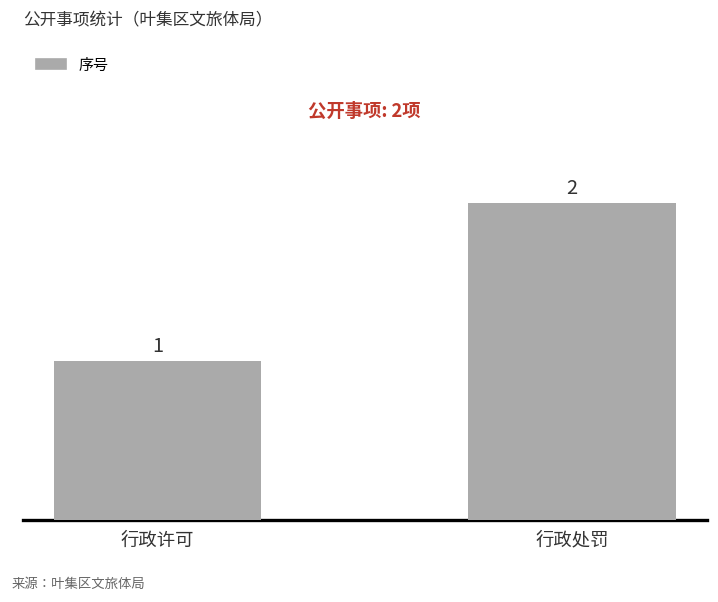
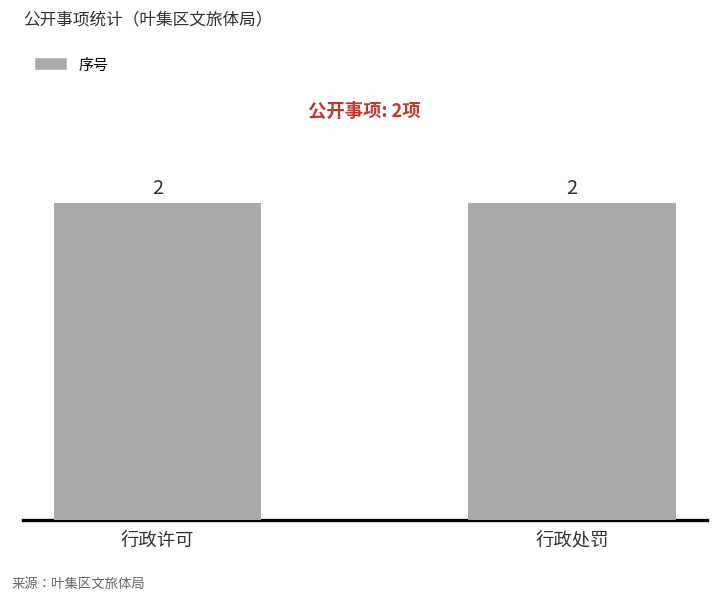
  {
-   "行政许可": 1,
+   "行政许可": 2,
    "行政处罚": 2
  }
